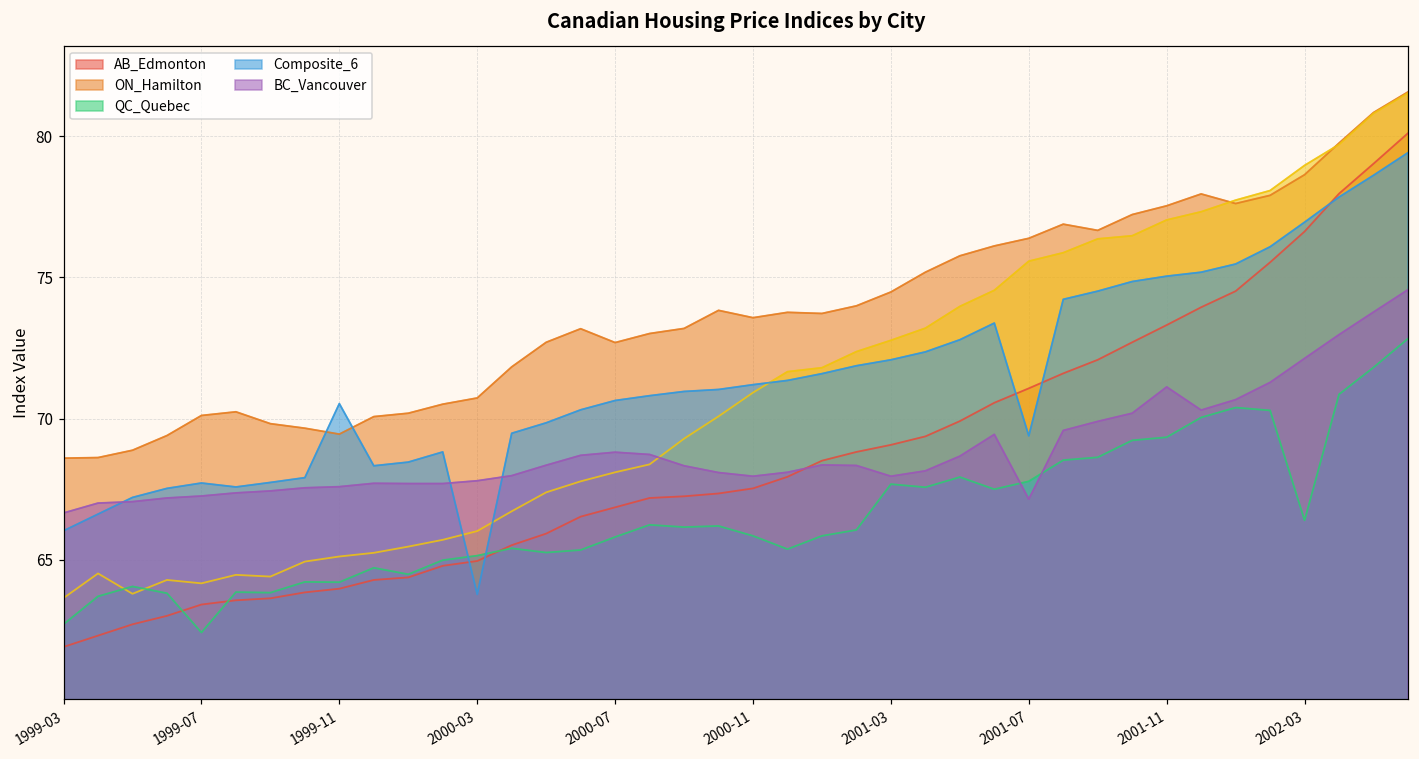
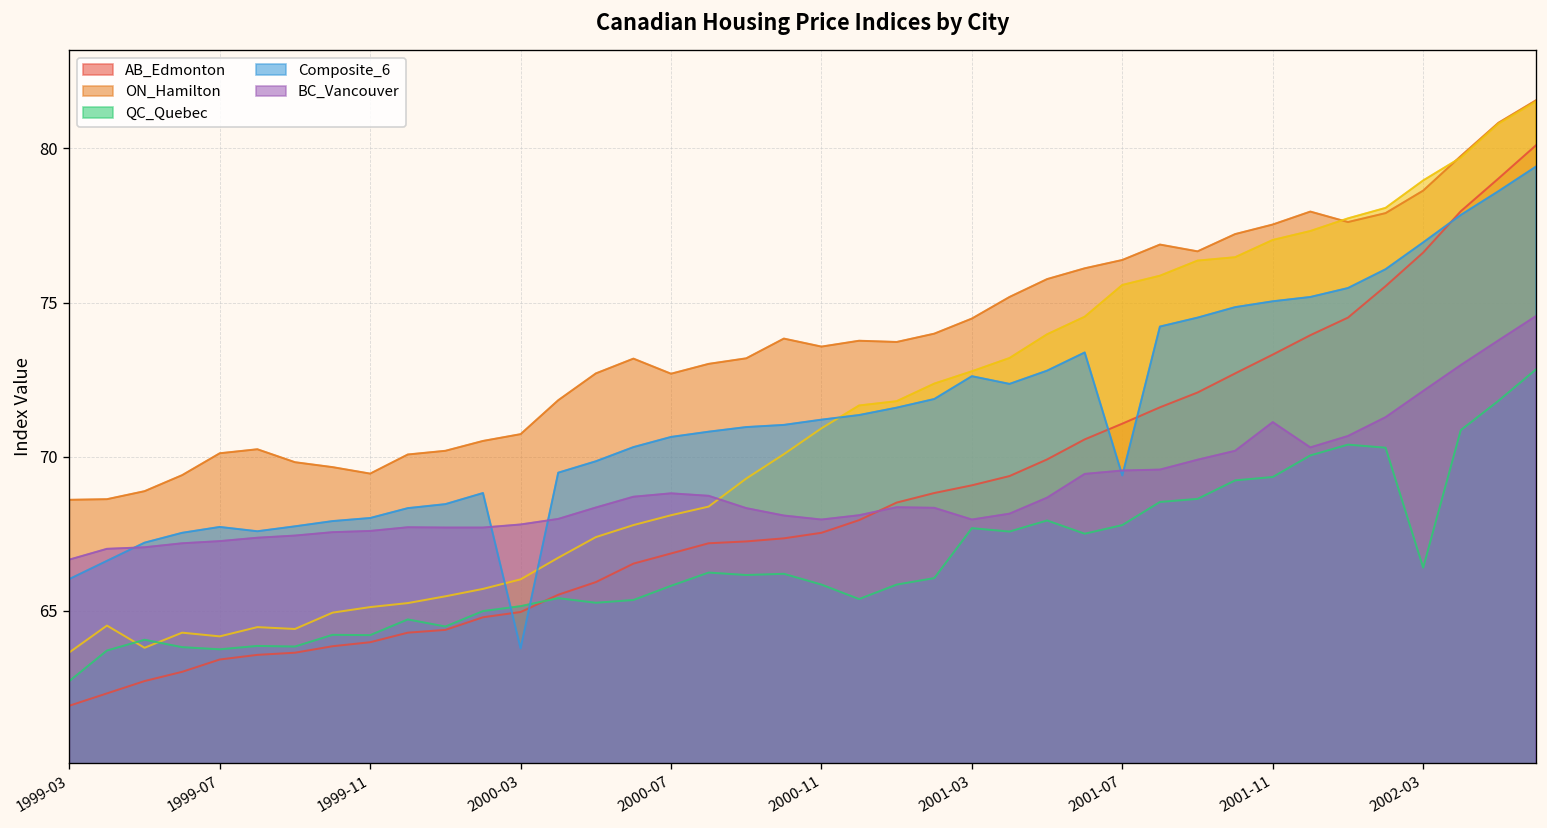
  {
    "QC_Quebec": {
      "1999-03": 62.7,
-     "1999-07": 62.4,
+     "1999-07": 63.8,
      "1999-11": 64.2,
      "2000-03": 65.2,
      "2000-07": 65.8,
      "2000-11": 65.9,
      "2001-03": 67.7,
      "2001-07": 67.8,
      "2001-11": 69.3,
      "2002-03": 66.4
    },
    "Composite_6": {
      "1999-03": 66.0,
      "1999-07": 67.7,
-     "1999-11": 70.5,
+     "1999-11": 68.0,
      "2000-03": 63.8,
      "2000-07": 70.6,
      "2000-11": 71.2,
-     "2001-03": 72.1,
+     "2001-03": 72.6,
      "2001-07": 69.4,
      "2001-11": 75.0,
      "2002-03": 77.0
    },
    "BC_Vancouver": {
      "1999-03": 66.7,
      "1999-07": 67.3,
      "1999-11": 67.6,
      "2000-03": 67.8,
      "2000-07": 68.8,
      "2000-11": 68.0,
      "2001-03": 68.0,
-     "2001-07": 67.2,
+     "2001-07": 69.6,
      "2001-11": 71.1,
      "2002-03": 72.1
    }
  }
